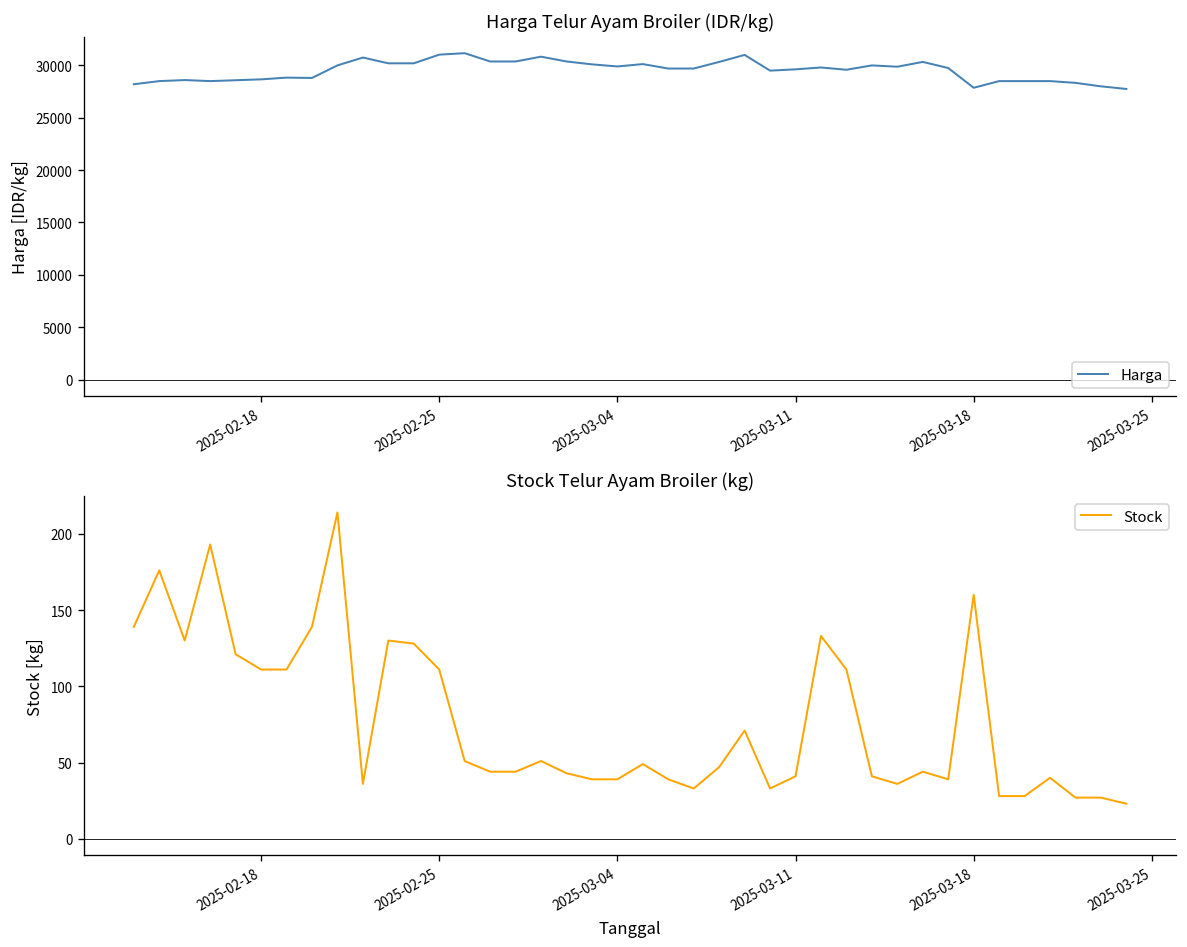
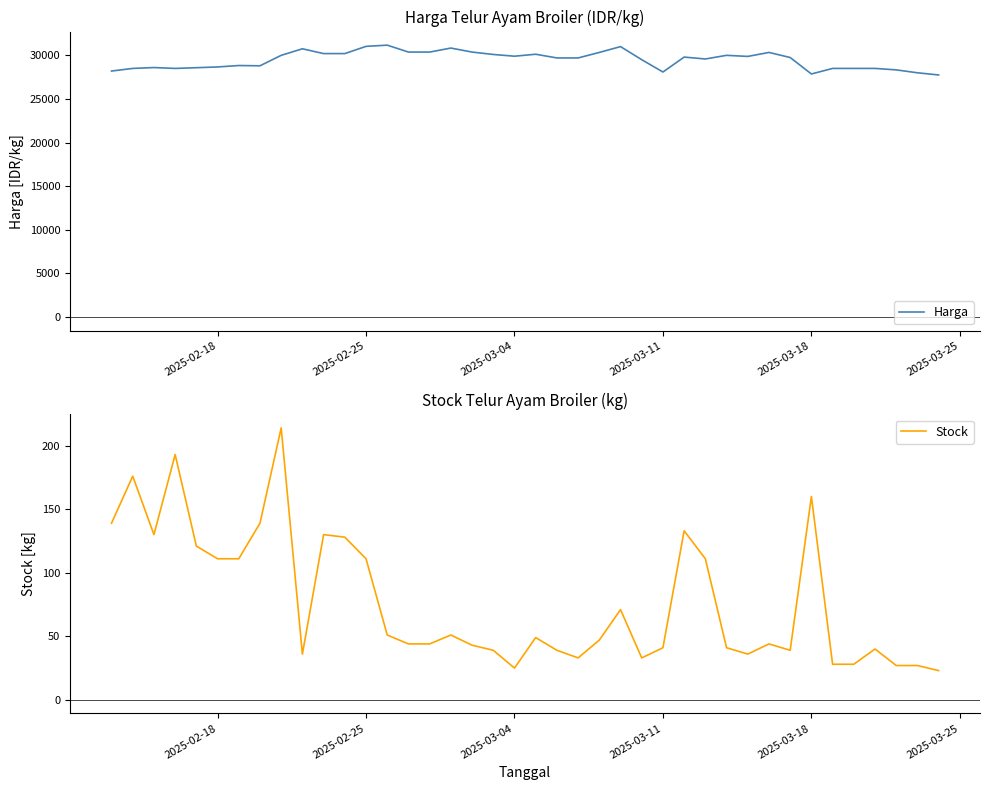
  {
    "Harga Telur Ayam Broiler (IDR/kg)": {
      "2025-02-18": 29000,
      "2025-02-25": 31000,
      "2025-03-04": 30000,
-     "2025-03-11": 30000,
+     "2025-03-11": 28000,
      "2025-03-18": 28000
    },
    "Stock Telur Ayam Broiler (kg)": {
      "2025-02-18": 111,
      "2025-02-25": 111,
-     "2025-03-04": 39,
+     "2025-03-04": 25,
      "2025-03-11": 41,
      "2025-03-18": 160
    }
  }
